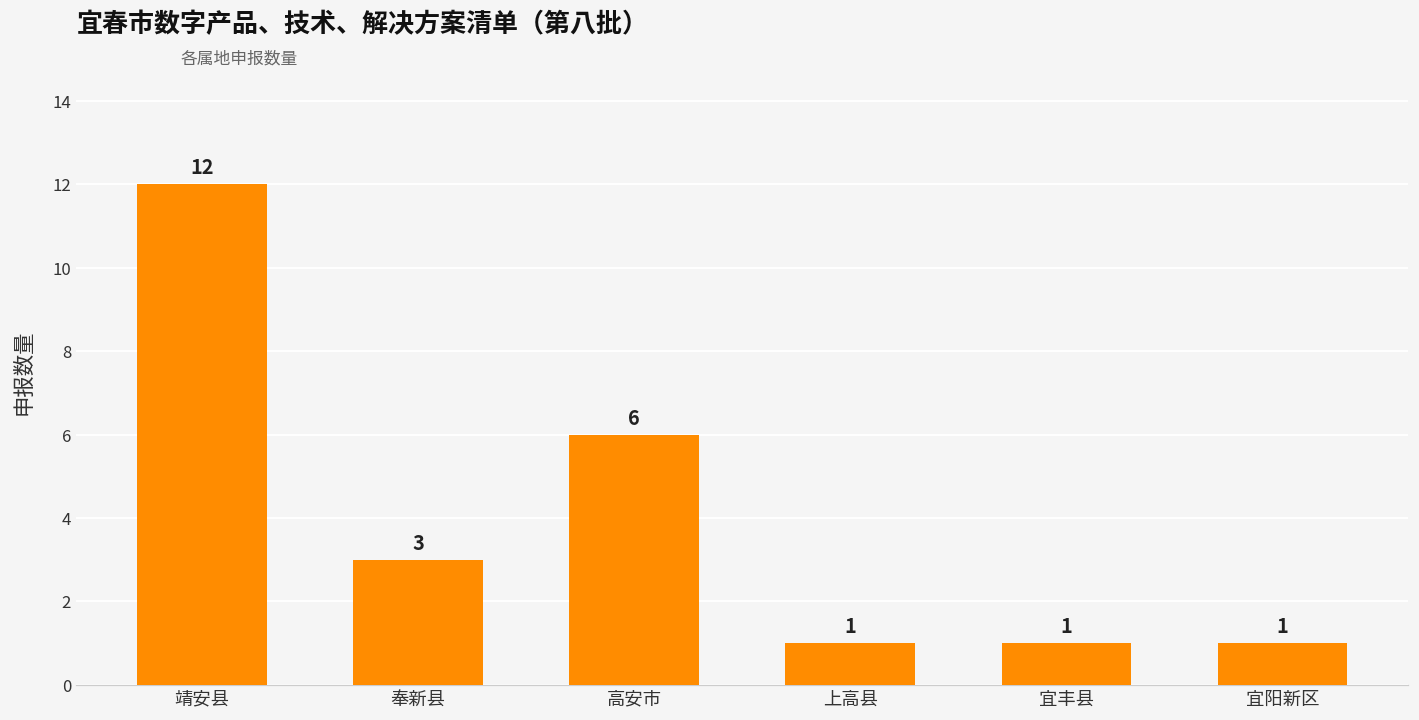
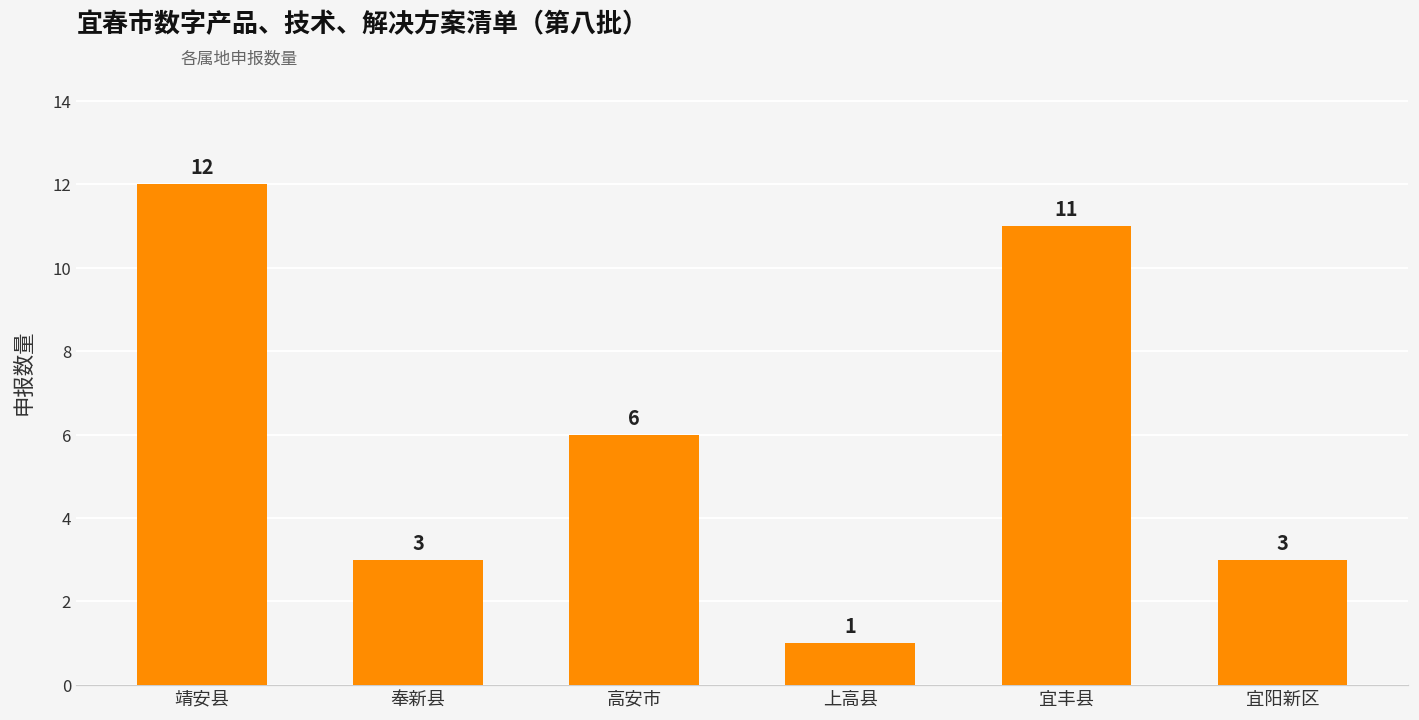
  {
    "靖安县": 12,
    "奉新县": 3,
    "高安市": 6,
    "上高县": 1,
-   "宜丰县": 1,
-   "宜阳新区": 1
+   "宜丰县": 11,
+   "宜阳新区": 3
  }
